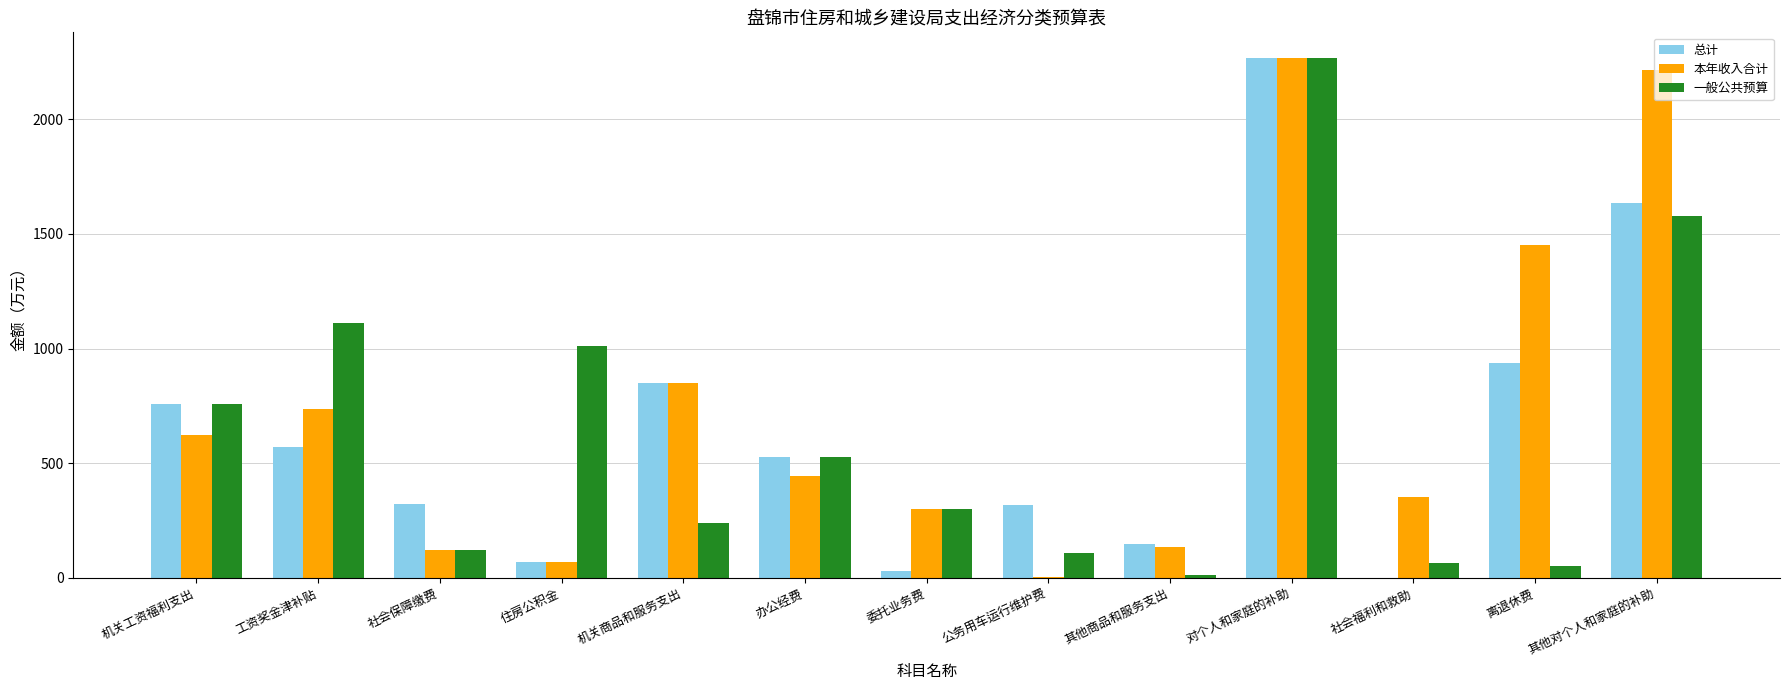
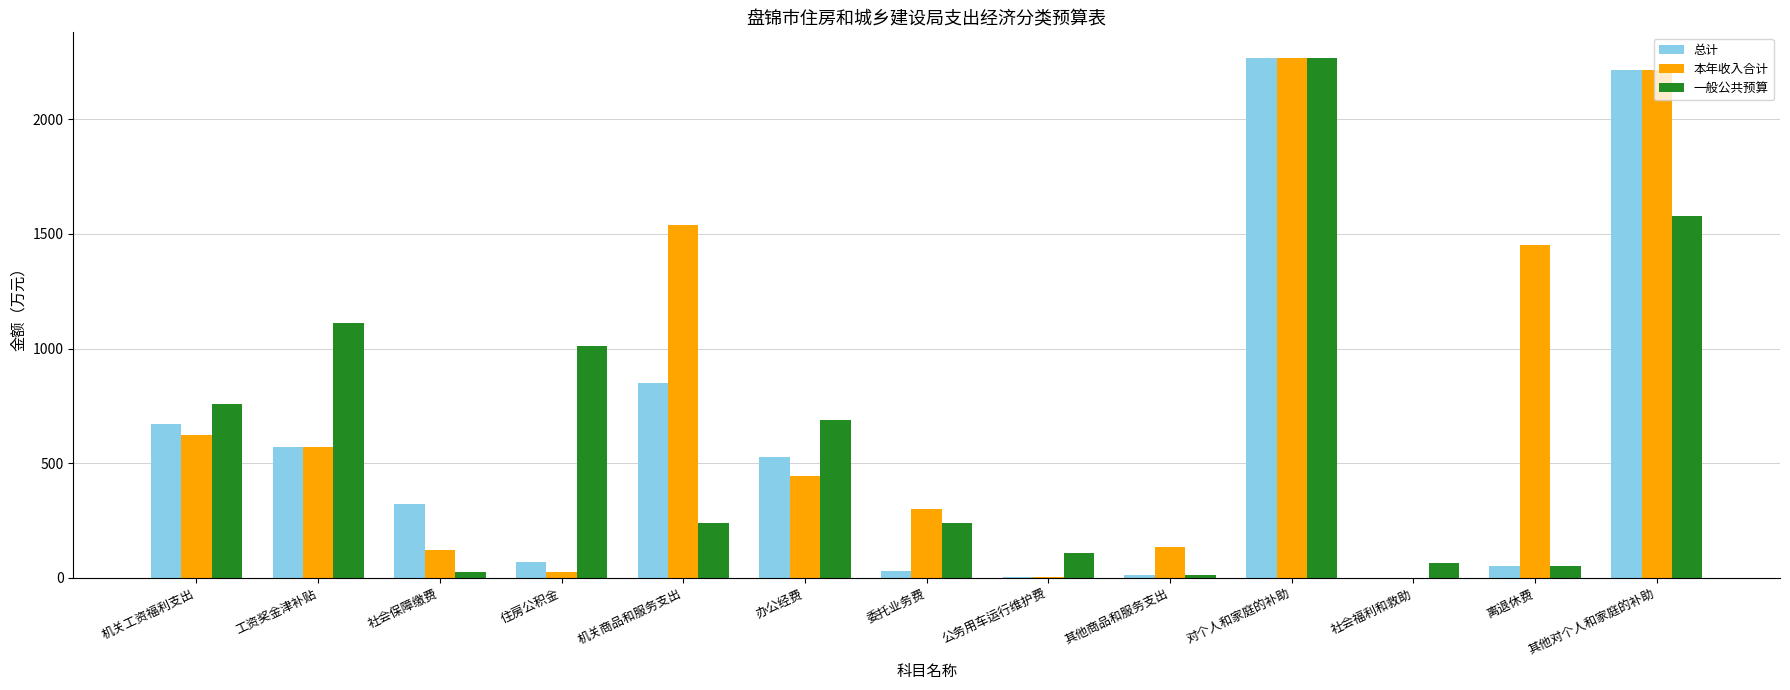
  {
    "总计": {
-     "机关工资福利支出": 760,
+     "机关工资福利支出": 670,
      "工资奖金津补贴": 570,
      "社会保障缴费": 320,
      "住房公积金": 70,
      "机关商品和服务支出": 850,
      "办公经费": 530,
      "委托业务费": 30,
-     "公务用车运行维护费": 320,
-     "其他商品和服务支出": 150,
+     "公务用车运行维护费": 0,
+     "其他商品和服务支出": 10,
      "对个人和家庭的补助": 2270,
-     "离退休费": 940,
-     "其他对个人和家庭的补助": 1630
+     "离退休费": 50,
+     "其他对个人和家庭的补助": 2210
    },
    "本年收入合计": {
      "机关工资福利支出": 620,
-     "工资奖金津补贴": 740,
+     "工资奖金津补贴": 570,
      "社会保障缴费": 120,
-     "住房公积金": 70,
-     "机关商品和服务支出": 850,
+     "住房公积金": 20,
+     "机关商品和服务支出": 1540,
      "办公经费": 440,
      "委托业务费": 300,
      "其他商品和服务支出": 130,
      "对个人和家庭的补助": 2270,
-     "社会福利和救助": 350,
+     "社会福利和救助": 0,
      "离退休费": 1450
    },
    "一般公共预算": {
      "机关工资福利支出": 760,
      "工资奖金津补贴": 1110,
-     "社会保障缴费": 120,
+     "社会保障缴费": 20,
      "住房公积金": 1010,
      "机关商品和服务支出": 240,
-     "办公经费": 530,
-     "委托业务费": 300,
+     "办公经费": 690,
+     "委托业务费": 240,
      "公务用车运行维护费": 110,
      "其他商品和服务支出": 10,
      "对个人和家庭的补助": 2270,
      "社会福利和救助": 70,
      "离退休费": 50,
      "其他对个人和家庭的补助": 1580
    }
  }
